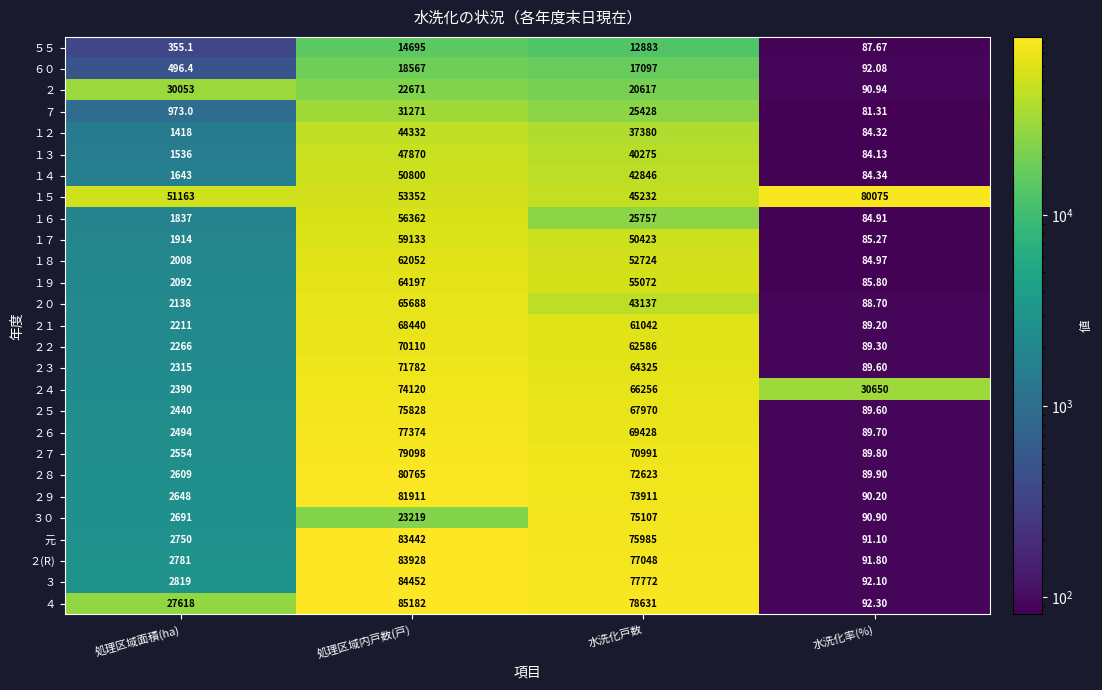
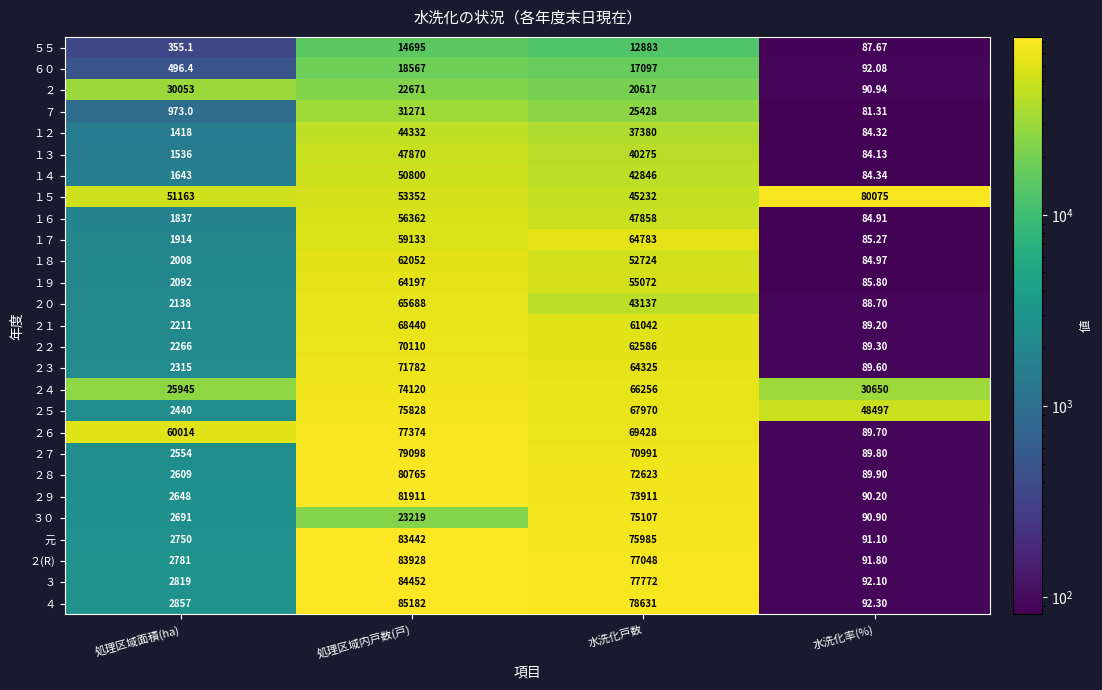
  {
    "５５": {
      "処理区域面積(ha)": 355.1,
      "処理区域内戸数(戸)": 14695,
      "水洗化戸数": 12883,
      "水洗化率(%)": 87.67
    },
    "６０": {
      "処理区域面積(ha)": 496.4,
      "処理区域内戸数(戸)": 18567,
      "水洗化戸数": 17097,
      "水洗化率(%)": 92.08
    },
    "２": {
      "処理区域面積(ha)": 30053,
      "処理区域内戸数(戸)": 22671,
      "水洗化戸数": 20617,
      "水洗化率(%)": 90.94
    },
    "７": {
      "処理区域面積(ha)": 973.0,
      "処理区域内戸数(戸)": 31271,
      "水洗化戸数": 25428,
      "水洗化率(%)": 81.31
    },
    "１２": {
      "処理区域面積(ha)": 1418,
      "処理区域内戸数(戸)": 44332,
      "水洗化戸数": 37380,
      "水洗化率(%)": 84.32
    },
    "１３": {
      "処理区域面積(ha)": 1536,
      "処理区域内戸数(戸)": 47870,
      "水洗化戸数": 40275,
      "水洗化率(%)": 84.13
    },
    "１４": {
      "処理区域面積(ha)": 1643,
      "処理区域内戸数(戸)": 50800,
      "水洗化戸数": 42846,
      "水洗化率(%)": 84.34
    },
    "１５": {
      "処理区域面積(ha)": 51163,
      "処理区域内戸数(戸)": 53352,
      "水洗化戸数": 45232,
      "水洗化率(%)": 80075
    },
    "１６": {
      "処理区域面積(ha)": 1837,
      "処理区域内戸数(戸)": 56362,
-     "水洗化戸数": 25757,
+     "水洗化戸数": 47858,
      "水洗化率(%)": 84.91
    },
    "１７": {
      "処理区域面積(ha)": 1914,
      "処理区域内戸数(戸)": 59133,
-     "水洗化戸数": 50423,
+     "水洗化戸数": 64783,
      "水洗化率(%)": 85.27
    },
    "１８": {
      "処理区域面積(ha)": 2008,
      "処理区域内戸数(戸)": 62052,
      "水洗化戸数": 52724,
      "水洗化率(%)": 84.97
    },
    "１９": {
      "処理区域面積(ha)": 2092,
      "処理区域内戸数(戸)": 64197,
      "水洗化戸数": 55072,
      "水洗化率(%)": 85.80
    },
    "２０": {
      "処理区域面積(ha)": 2138,
      "処理区域内戸数(戸)": 65688,
      "水洗化戸数": 43137,
      "水洗化率(%)": 88.70
    },
    "２１": {
      "処理区域面積(ha)": 2211,
      "処理区域内戸数(戸)": 68440,
      "水洗化戸数": 61042,
      "水洗化率(%)": 89.20
    },
    "２２": {
      "処理区域面積(ha)": 2266,
      "処理区域内戸数(戸)": 70110,
      "水洗化戸数": 62586,
      "水洗化率(%)": 89.30
    },
    "２３": {
      "処理区域面積(ha)": 2315,
      "処理区域内戸数(戸)": 71782,
      "水洗化戸数": 64325,
      "水洗化率(%)": 89.60
    },
    "２４": {
-     "処理区域面積(ha)": 2390,
+     "処理区域面積(ha)": 25945,
      "処理区域内戸数(戸)": 74120,
      "水洗化戸数": 66256,
      "水洗化率(%)": 30650
    },
    "２５": {
      "処理区域面積(ha)": 2440,
      "処理区域内戸数(戸)": 75828,
      "水洗化戸数": 67970,
-     "水洗化率(%)": 89.60
+     "水洗化率(%)": 48497
    },
    "２６": {
-     "処理区域面積(ha)": 2494,
+     "処理区域面積(ha)": 60014,
      "処理区域内戸数(戸)": 77374,
      "水洗化戸数": 69428,
      "水洗化率(%)": 89.70
    },
    "２７": {
      "処理区域面積(ha)": 2554,
      "処理区域内戸数(戸)": 79098,
      "水洗化戸数": 70991,
      "水洗化率(%)": 89.80
    },
    "２８": {
      "処理区域面積(ha)": 2609,
      "処理区域内戸数(戸)": 80765,
      "水洗化戸数": 72623,
      "水洗化率(%)": 89.90
    },
    "２９": {
      "処理区域面積(ha)": 2648,
      "処理区域内戸数(戸)": 81911,
      "水洗化戸数": 73911,
      "水洗化率(%)": 90.20
    },
    "３０": {
      "処理区域面積(ha)": 2691,
      "処理区域内戸数(戸)": 23219,
      "水洗化戸数": 75107,
      "水洗化率(%)": 90.90
    },
    "元": {
      "処理区域面積(ha)": 2750,
      "処理区域内戸数(戸)": 83442,
      "水洗化戸数": 75985,
      "水洗化率(%)": 91.10
    },
    "２(R)": {
      "処理区域面積(ha)": 2781,
      "処理区域内戸数(戸)": 83928,
      "水洗化戸数": 77048,
      "水洗化率(%)": 91.80
    },
    "３": {
      "処理区域面積(ha)": 2819,
      "処理区域内戸数(戸)": 84452,
      "水洗化戸数": 77772,
      "水洗化率(%)": 92.10
    },
    "４": {
-     "処理区域面積(ha)": 27618,
+     "処理区域面積(ha)": 2857,
      "処理区域内戸数(戸)": 85182,
      "水洗化戸数": 78631,
      "水洗化率(%)": 92.30
    }
  }
